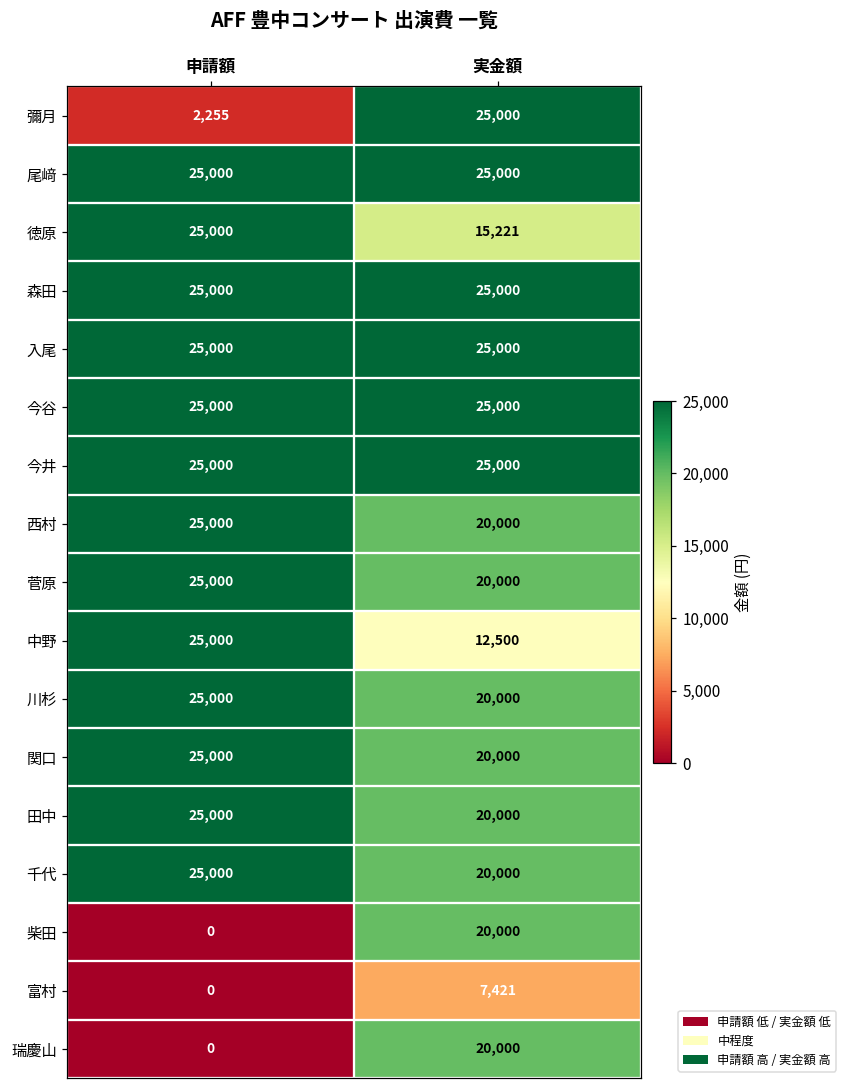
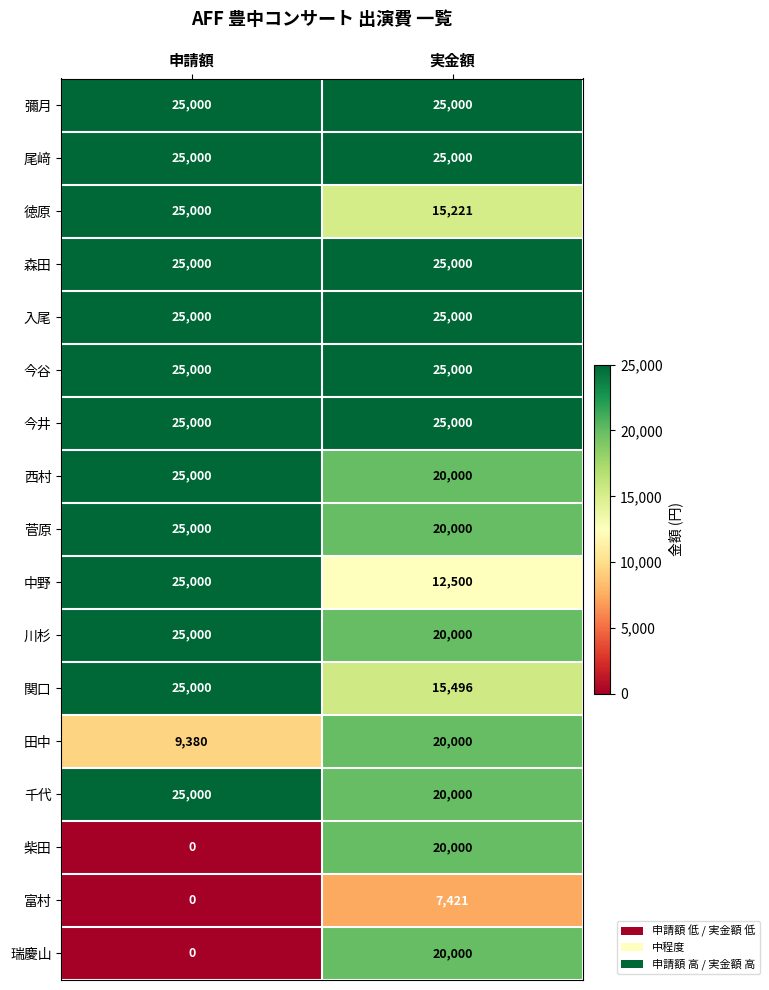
  {
    "彌月": {
-     "申請額": "2,255",
+     "申請額": "25,000",
      "実金額": "25,000"
    },
    "尾﨑": {
      "申請額": "25,000",
      "実金額": "25,000"
    },
    "徳原": {
      "申請額": "25,000",
      "実金額": "15,221"
    },
    "森田": {
      "申請額": "25,000",
      "実金額": "25,000"
    },
    "入尾": {
      "申請額": "25,000",
      "実金額": "25,000"
    },
    "今谷": {
      "申請額": "25,000",
      "実金額": "25,000"
    },
    "今井": {
      "申請額": "25,000",
      "実金額": "25,000"
    },
    "西村": {
      "申請額": "25,000",
      "実金額": "20,000"
    },
    "菅原": {
      "申請額": "25,000",
      "実金額": "20,000"
    },
    "中野": {
      "申請額": "25,000",
      "実金額": "12,500"
    },
    "川杉": {
      "申請額": "25,000",
      "実金額": "20,000"
    },
    "関口": {
      "申請額": "25,000",
-     "実金額": "20,000"
+     "実金額": "15,496"
    },
    "田中": {
-     "申請額": "25,000",
+     "申請額": "9,380",
      "実金額": "20,000"
    },
    "千代": {
      "申請額": "25,000",
      "実金額": "20,000"
    },
    "柴田": {
      "申請額": "0",
      "実金額": "20,000"
    },
    "富村": {
      "申請額": "0",
      "実金額": "7,421"
    },
    "瑞慶山": {
      "申請額": "0",
      "実金額": "20,000"
    }
  }
